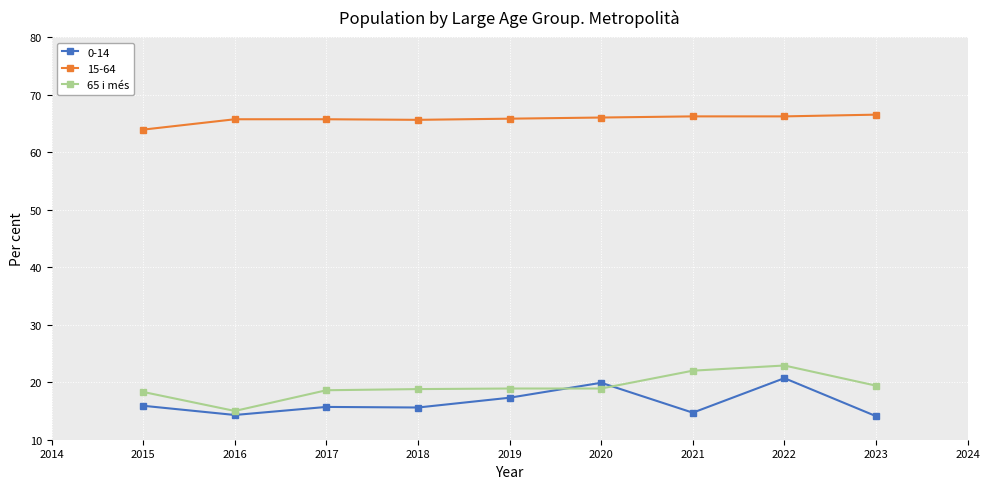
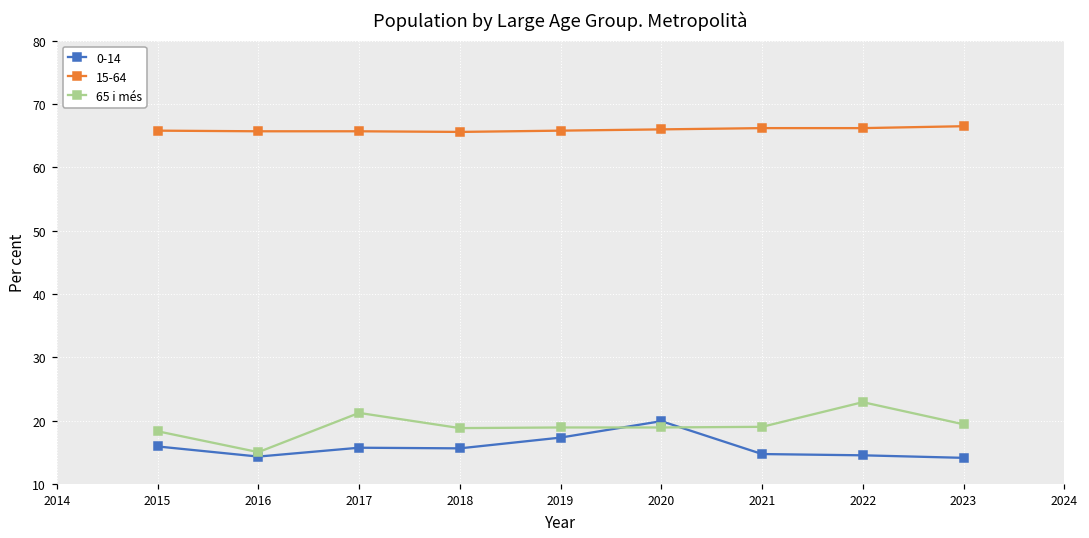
  {
    "0-14": {
      "2015": 16,
      "2016": 14,
      "2017": 16,
      "2018": 16,
      "2019": 17,
      "2020": 20,
      "2021": 15,
-     "2022": 21,
+     "2022": 15,
      "2023": 14
    },
    "15-64": {
-     "2015": 64,
+     "2015": 66,
      "2016": 66,
      "2017": 66,
      "2018": 66,
      "2019": 66,
      "2020": 66,
      "2021": 66,
      "2022": 66,
      "2023": 67
    },
    "65 i més": {
      "2015": 18,
      "2016": 15,
-     "2017": 19,
+     "2017": 21,
      "2018": 19,
      "2019": 19,
      "2020": 19,
-     "2021": 22,
+     "2021": 19,
      "2022": 23,
      "2023": 19
    }
  }
